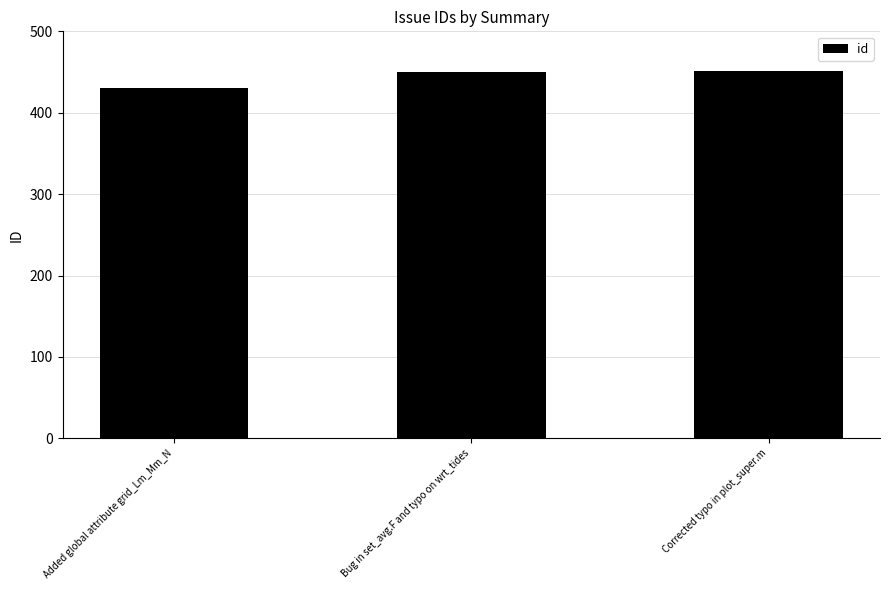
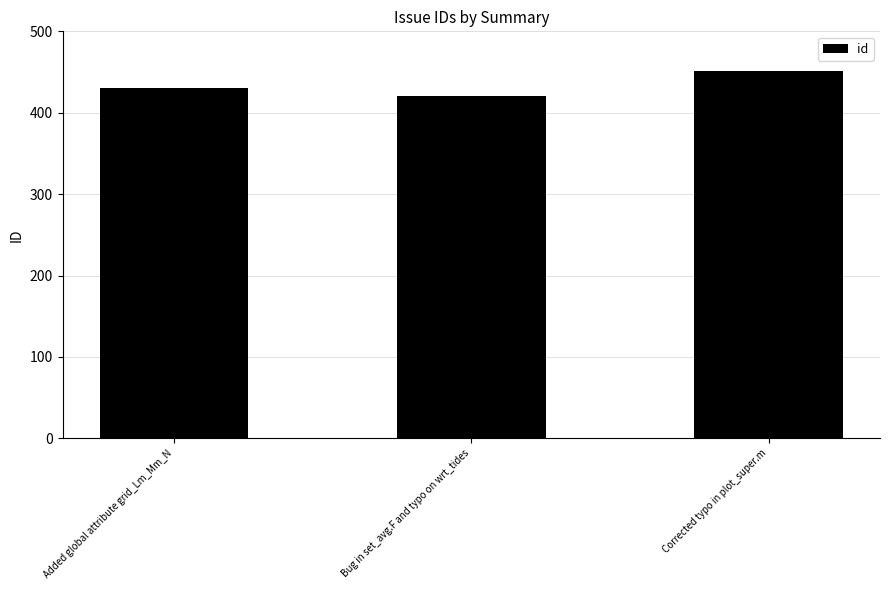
  {
    "Added global attribute grid_Lm_Mm_N": 430,
-   "Bug in set_avg.F and typo on wrt_tides": 450,
+   "Bug in set_avg.F and typo on wrt_tides": 420,
    "Corrected typo in plot_super.m": 450
  }
